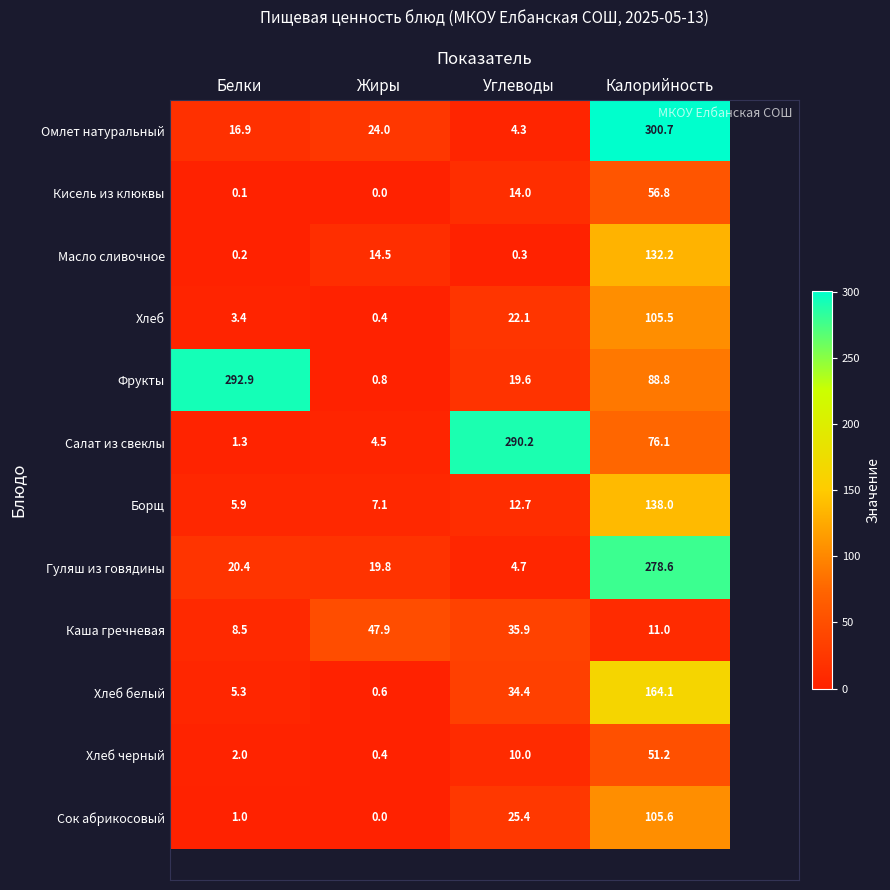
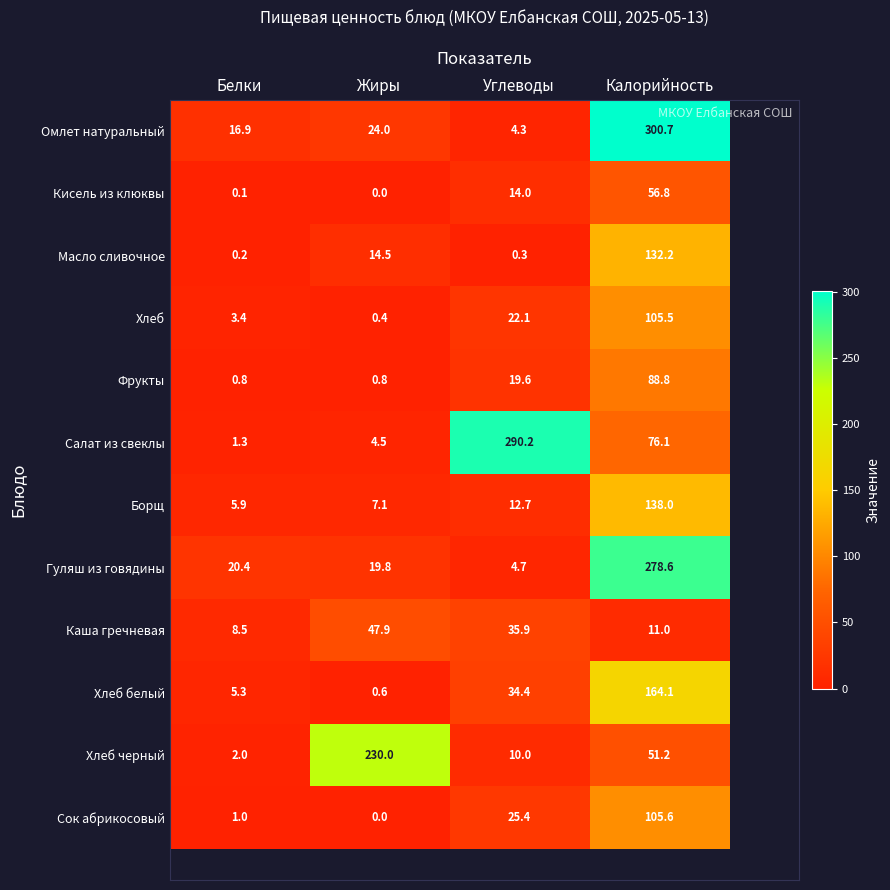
  {
    "Омлет натуральный": {
      "Белки": 16.9,
      "Жиры": 24.0,
      "Углеводы": 4.3
    },
    "Кисель из клюквы": {
      "Белки": 0.1,
      "Жиры": 0.0,
      "Углеводы": 14.0,
      "Калорийность": 56.8
    },
    "Масло сливочное": {
      "Белки": 0.2,
      "Жиры": 14.5,
      "Углеводы": 0.3,
      "Калорийность": 132.2
    },
    "Хлеб": {
      "Белки": 3.4,
      "Жиры": 0.4,
      "Углеводы": 22.1,
      "Калорийность": 105.5
    },
    "Фрукты": {
-     "Белки": 292.9,
+     "Белки": 0.8,
      "Жиры": 0.8,
      "Углеводы": 19.6,
      "Калорийность": 88.8
    },
    "Салат из свеклы": {
      "Белки": 1.3,
      "Жиры": 4.5,
      "Углеводы": 290.2,
      "Калорийность": 76.1
    },
    "Борщ": {
      "Белки": 5.9,
      "Жиры": 7.1,
      "Углеводы": 12.7,
      "Калорийность": 138.0
    },
    "Гуляш из говядины": {
      "Белки": 20.4,
      "Жиры": 19.8,
      "Углеводы": 4.7,
      "Калорийность": 278.6
    },
    "Каша гречневая": {
      "Белки": 8.5,
      "Жиры": 47.9,
      "Углеводы": 35.9,
      "Калорийность": 11.0
    },
    "Хлеб белый": {
      "Белки": 5.3,
      "Жиры": 0.6,
      "Углеводы": 34.4,
      "Калорийность": 164.1
    },
    "Хлеб черный": {
      "Белки": 2.0,
-     "Жиры": 0.4,
+     "Жиры": 230.0,
      "Углеводы": 10.0,
      "Калорийность": 51.2
    },
    "Сок абрикосовый": {
      "Белки": 1.0,
      "Жиры": 0.0,
      "Углеводы": 25.4,
      "Калорийность": 105.6
    }
  }
